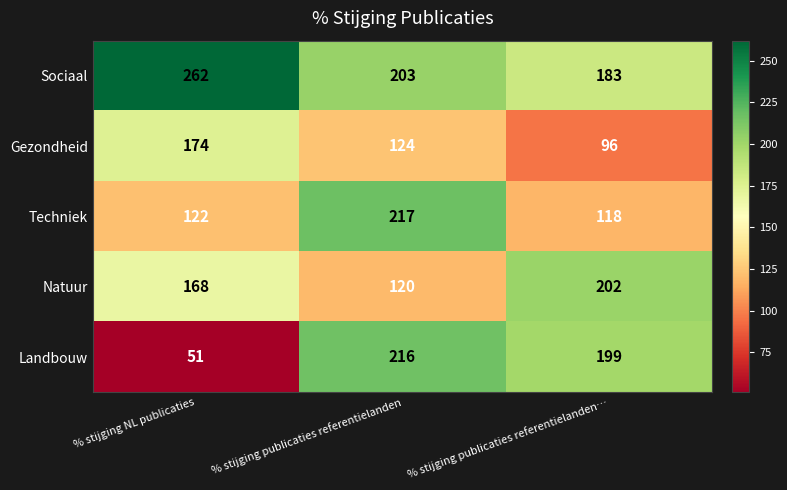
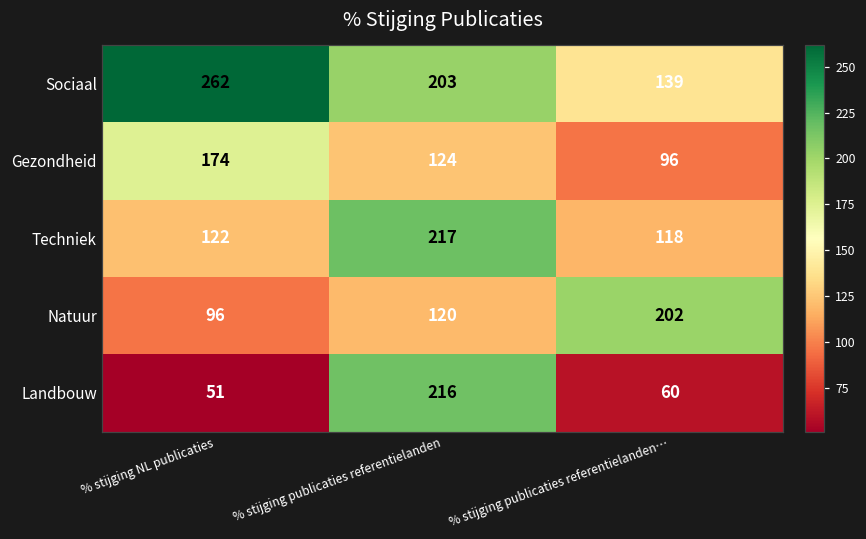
  {
    "Sociaal": {
      "% stijging NL publicaties": 262,
      "% stijging publicaties referentielanden": 203,
-     "% stijging publicaties referentielanden…": 183
+     "% stijging publicaties referentielanden…": 139
    },
    "Gezondheid": {
      "% stijging NL publicaties": 174,
      "% stijging publicaties referentielanden": 124,
      "% stijging publicaties referentielanden…": 96
    },
    "Techniek": {
      "% stijging NL publicaties": 122,
      "% stijging publicaties referentielanden": 217,
      "% stijging publicaties referentielanden…": 118
    },
    "Natuur": {
-     "% stijging NL publicaties": 168,
+     "% stijging NL publicaties": 96,
      "% stijging publicaties referentielanden": 120,
      "% stijging publicaties referentielanden…": 202
    },
    "Landbouw": {
      "% stijging NL publicaties": 51,
      "% stijging publicaties referentielanden": 216,
-     "% stijging publicaties referentielanden…": 199
+     "% stijging publicaties referentielanden…": 60
    }
  }
